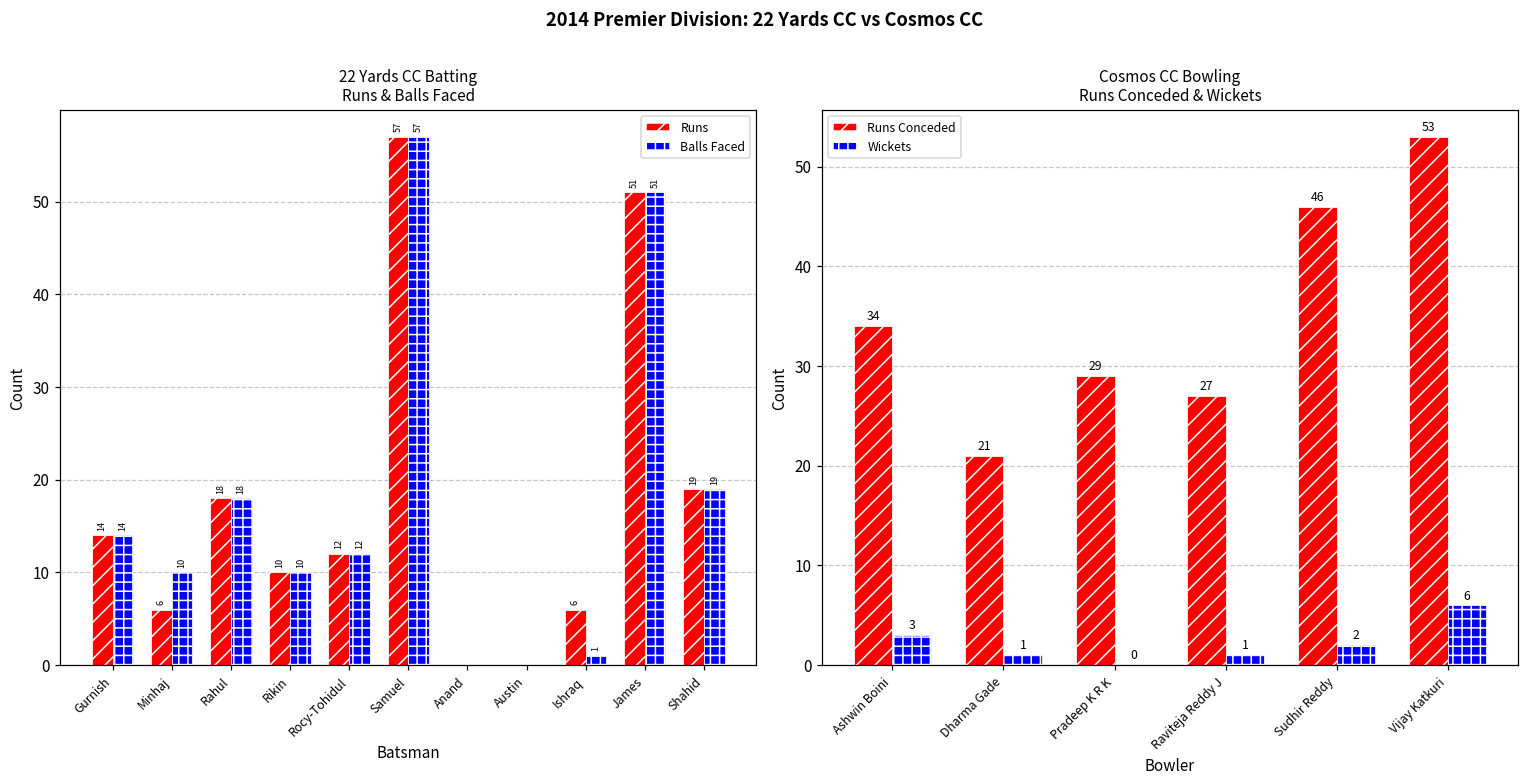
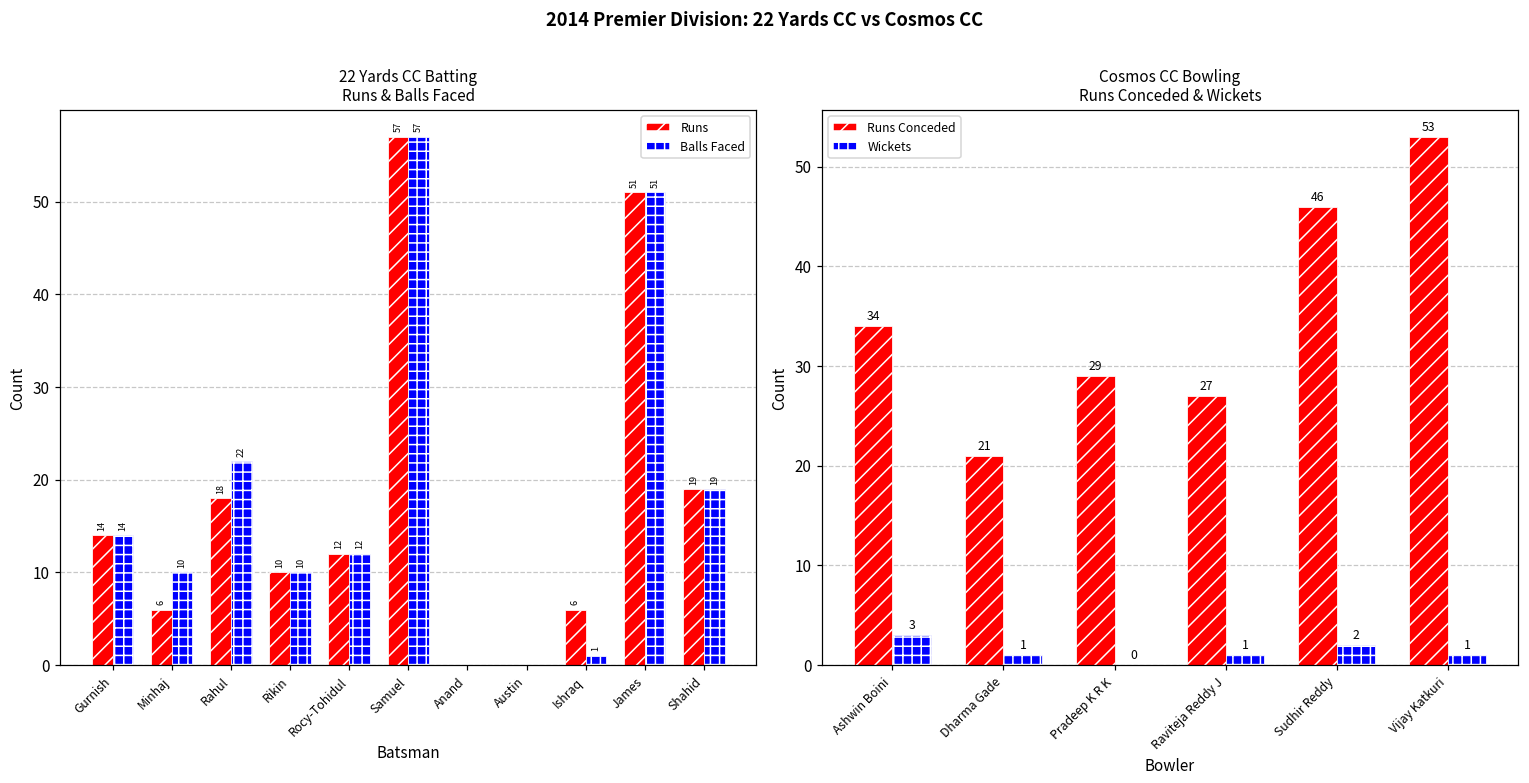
  {
    "22 Yards CC Batting Runs & Balls Faced": {
      "Runs": {
        "Gurnish": 14,
        "Minhaj": 6,
        "Rahul": 18,
        "Rikin": 10,
        "Rocy-Tohidul": 12,
        "Samuel": 57,
        "Ishraq": 6,
        "James": 51,
        "Shahid": 19
      },
      "Balls Faced": {
        "Gurnish": 14,
        "Minhaj": 10,
-       "Rahul": 18,
+       "Rahul": 22,
        "Rikin": 10,
        "Rocy-Tohidul": 12,
        "Samuel": 57,
        "Ishraq": 1,
        "James": 51,
        "Shahid": 19
      }
    },
    "Cosmos CC Bowling Runs Conceded & Wickets": {
      "Runs Conceded": {
        "Ashwin Boini": 34,
        "Dharma Gade": 21,
        "Pradeep K R K": 29,
        "Raviteja Reddy J": 27,
        "Sudhir Reddy": 46,
        "Vijay Katkuri": 53
      },
      "Wickets": {
        "Ashwin Boini": 3,
        "Dharma Gade": 1,
        "Pradeep K R K": 0,
        "Raviteja Reddy J": 1,
        "Sudhir Reddy": 2,
-       "Vijay Katkuri": 6
+       "Vijay Katkuri": 1
      }
    }
  }
